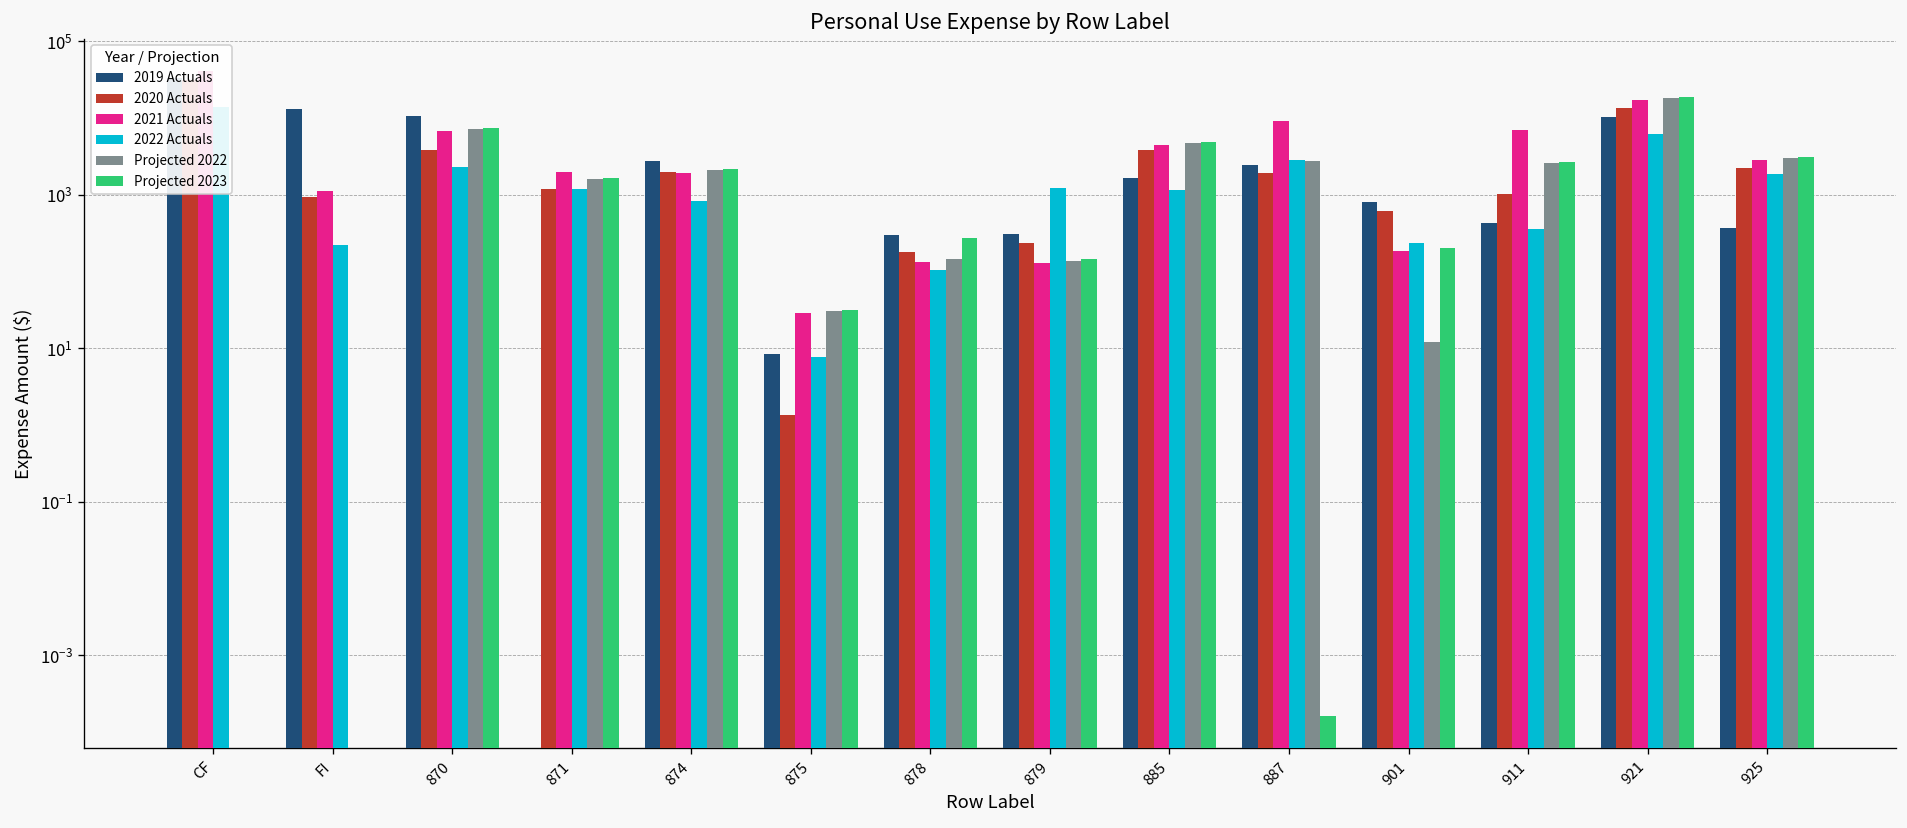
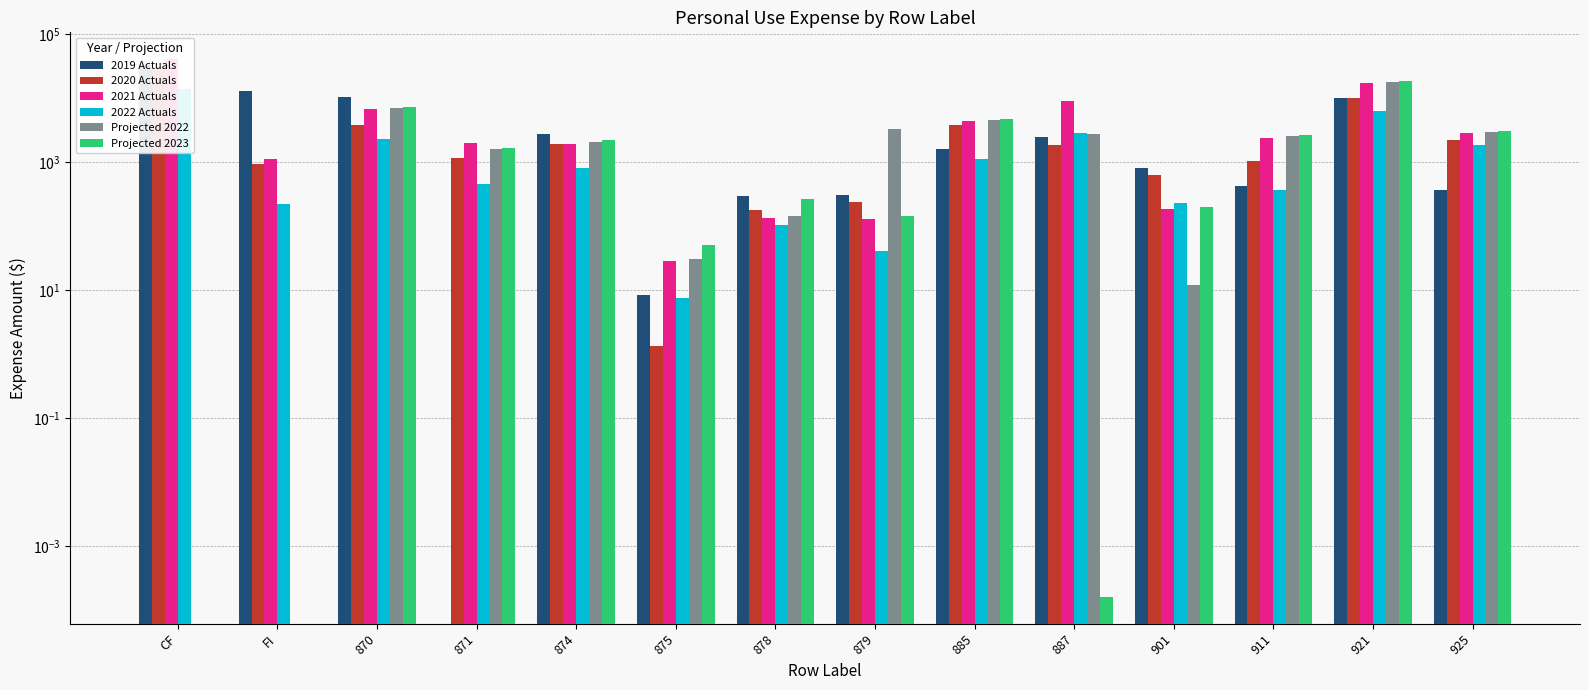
  {
    "2019 Actuals": {
      "FI": 13000,
      "870": 10000,
      "874": 2700,
      "875": 8,
      "878": 300,
      "879": 300,
      "885": 1600,
      "887": 2500,
      "901": 800,
      "911": 400,
      "921": 10000,
      "925": 400
    },
    "2020 Actuals": {
      "FI": 900,
      "870": 4000,
      "871": 1200,
      "874": 2000,
      "875": 1.3,
      "878": 180,
      "879": 240,
      "885": 4000,
      "887": 1900,
      "901": 600,
      "911": 1000,
-     "921": 13000,
+     "921": 10000,
      "925": 2300
    },
    "2021 Actuals": {
      "FI": 1100,
      "870": 7000,
      "871": 2000,
      "874": 1900,
      "875": 30,
      "878": 130,
      "879": 130,
      "885": 4000,
      "887": 9000,
      "901": 190,
-     "911": 7000,
+     "911": 2400,
      "921": 17000,
      "925": 3000
    },
    "2022 Actuals": {
      "FI": 220,
      "870": 2300,
-     "871": 1200,
+     "871": 500,
      "874": 800,
      "875": 8,
      "878": 110,
-     "879": 1200,
+     "879": 40,
      "885": 1100,
      "887": 3000,
      "901": 230,
      "911": 400,
      "921": 6000,
      "925": 1900
    },
    "Projected 2022": {
      "870": 7000,
      "871": 1600,
      "874": 2100,
      "875": 30,
      "878": 150,
-     "879": 140,
+     "879": 3000,
      "885": 5000,
      "887": 2800,
      "901": 12,
      "911": 2600,
      "921": 18000,
      "925": 3000
    },
    "Projected 2023": {
      "870": 7000,
      "871": 1600,
      "874": 2200,
-     "875": 30,
+     "875": 50,
      "878": 270,
      "879": 150,
      "885": 5000,
      "887": 0.00016,
      "901": 200,
      "911": 2600,
      "921": 19000,
      "925": 3000
    }
  }
